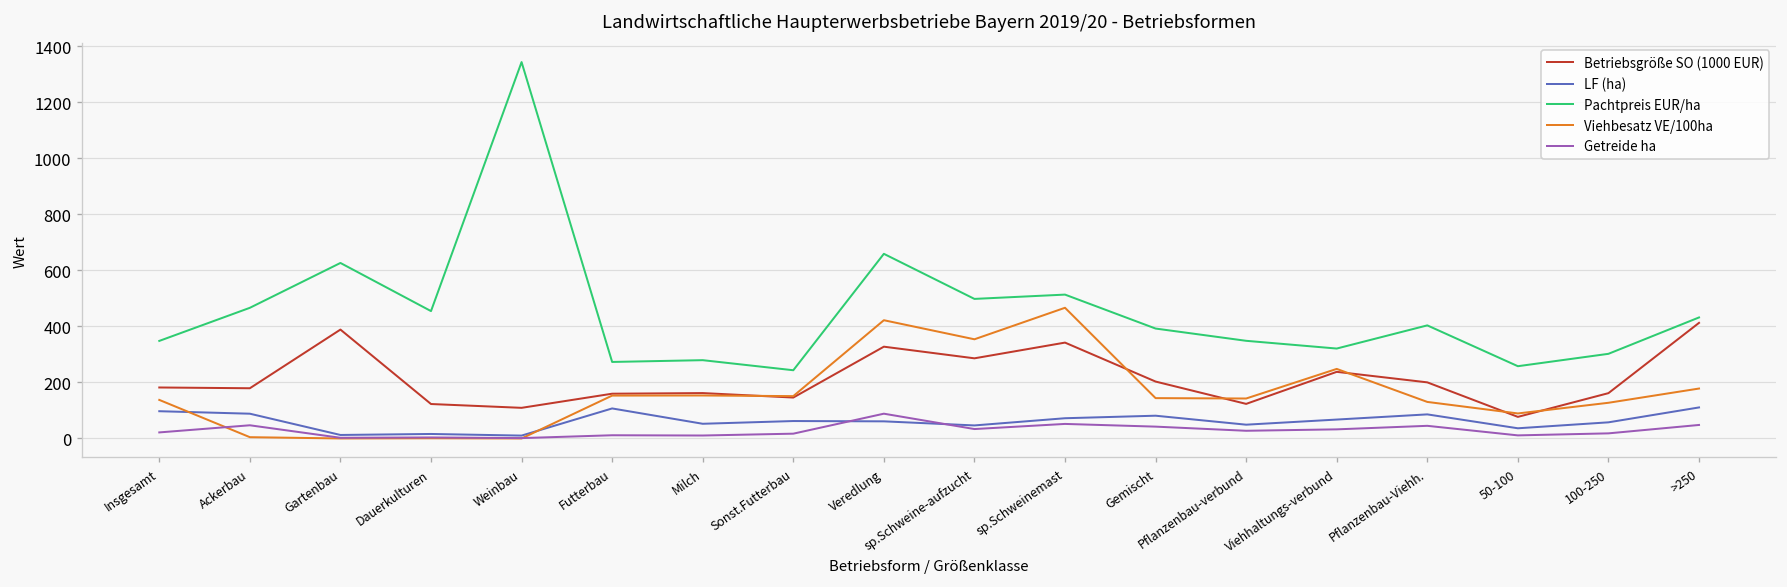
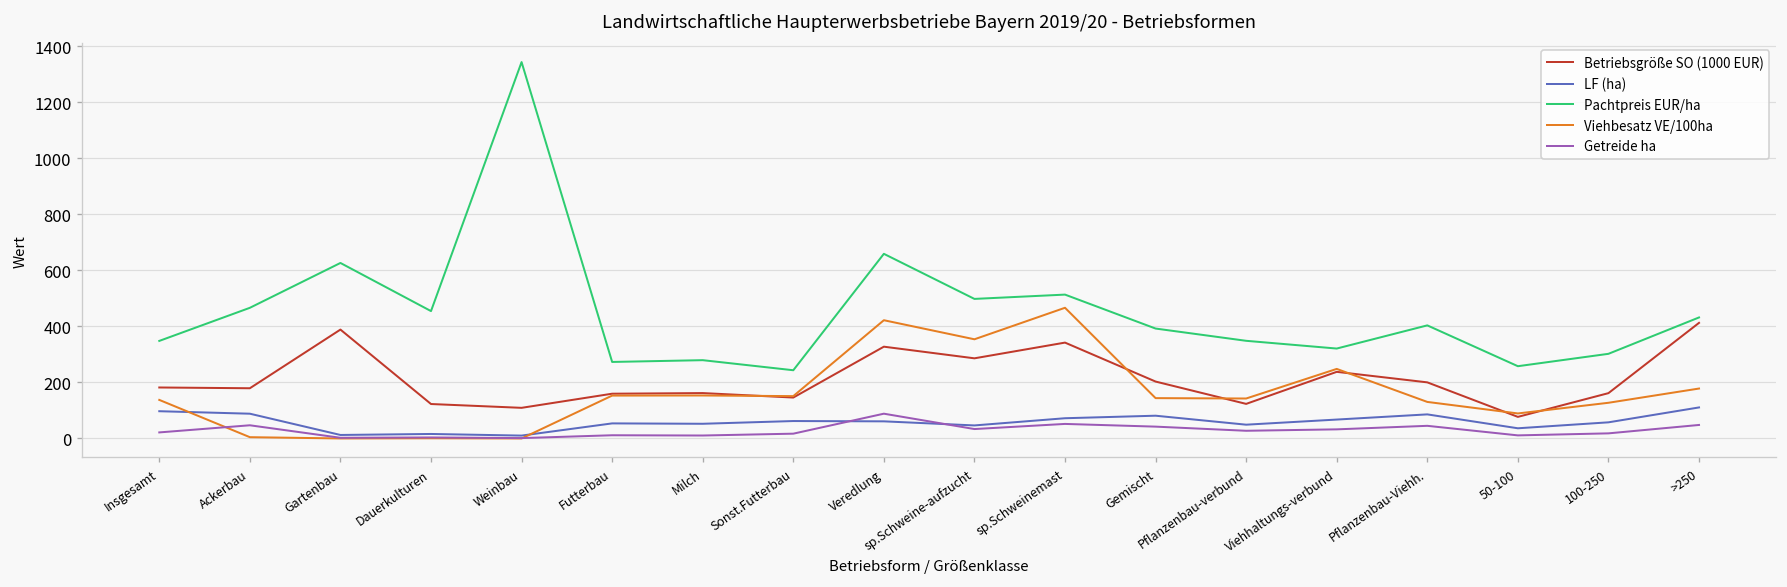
  {
    "Betriebsgröße SO (1000 EUR)": {
      "Insgesamt": 180,
      "Ackerbau": 180,
      "Gartenbau": 390,
      "Dauerkulturen": 120,
      "Weinbau": 110,
      "Veredlung": 330,
      "sp.Schweine-aufzucht": 290,
      "sp.Schweinemast": 340,
      "Gemischt": 200,
      "Pflanzenbau-verbund": 120,
      "Pflanzenbau-Viehh.": 200,
      "50-100": 80,
      "100-250": 160,
      ">250": 410
    },
    "LF (ha)": {
      "Insgesamt": 100,
      "Ackerbau": 90,
      "Dauerkulturen": 20,
-     "Futterbau": 110,
+     "Futterbau": 50,
      "Milch": 50,
      "Sonst.Futterbau": 60,
      "Veredlung": 60,
      "sp.Schweine-aufzucht": 50,
      "sp.Schweinemast": 70,
      "Gemischt": 80,
      "Pflanzenbau-verbund": 50,
      "Viehhaltungs-verbund": 70,
      "Pflanzenbau-Viehh.": 90,
      "50-100": 40,
      "100-250": 60,
      ">250": 110
    },
    "Pachtpreis EUR/ha": {
      "Insgesamt": 350,
      "Ackerbau": 470,
      "Gartenbau": 630,
      "Dauerkulturen": 450,
      "Weinbau": 1340,
      "Futterbau": 270,
      "Milch": 280,
      "Sonst.Futterbau": 240,
      "Veredlung": 660,
      "sp.Schweine-aufzucht": 500,
      "sp.Schweinemast": 510,
      "Gemischt": 390,
      "Pflanzenbau-verbund": 350,
      "Viehhaltungs-verbund": 320,
      "Pflanzenbau-Viehh.": 400,
      "50-100": 260,
      "100-250": 300,
      ">250": 430
    },
    "Viehbesatz VE/100ha": {
      "Insgesamt": 140,
      "Ackerbau": 0,
      "Veredlung": 420,
      "sp.Schweine-aufzucht": 350,
      "sp.Schweinemast": 470,
      "Gemischt": 140,
      "Pflanzenbau-verbund": 140,
      "Pflanzenbau-Viehh.": 130,
      "50-100": 90,
      "100-250": 130,
      ">250": 180
    },
    "Getreide ha": {
      "Insgesamt": 20,
      "Ackerbau": 50,
      "Futterbau": 10,
      "Milch": 10,
      "Sonst.Futterbau": 20,
      "Veredlung": 90,
      "sp.Schweine-aufzucht": 30,
      "sp.Schweinemast": 50,
      "Gemischt": 40,
      "Pflanzenbau-verbund": 30,
      "Viehhaltungs-verbund": 30,
      "Pflanzenbau-Viehh.": 50,
      "50-100": 10,
      "100-250": 20,
      ">250": 50
    }
  }
